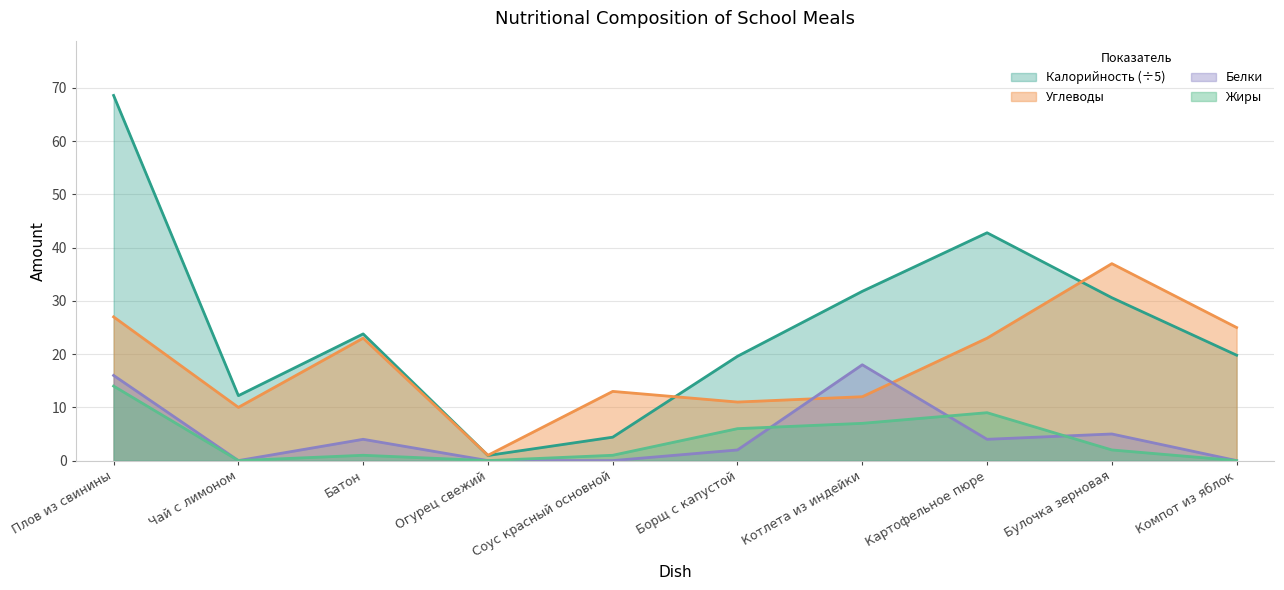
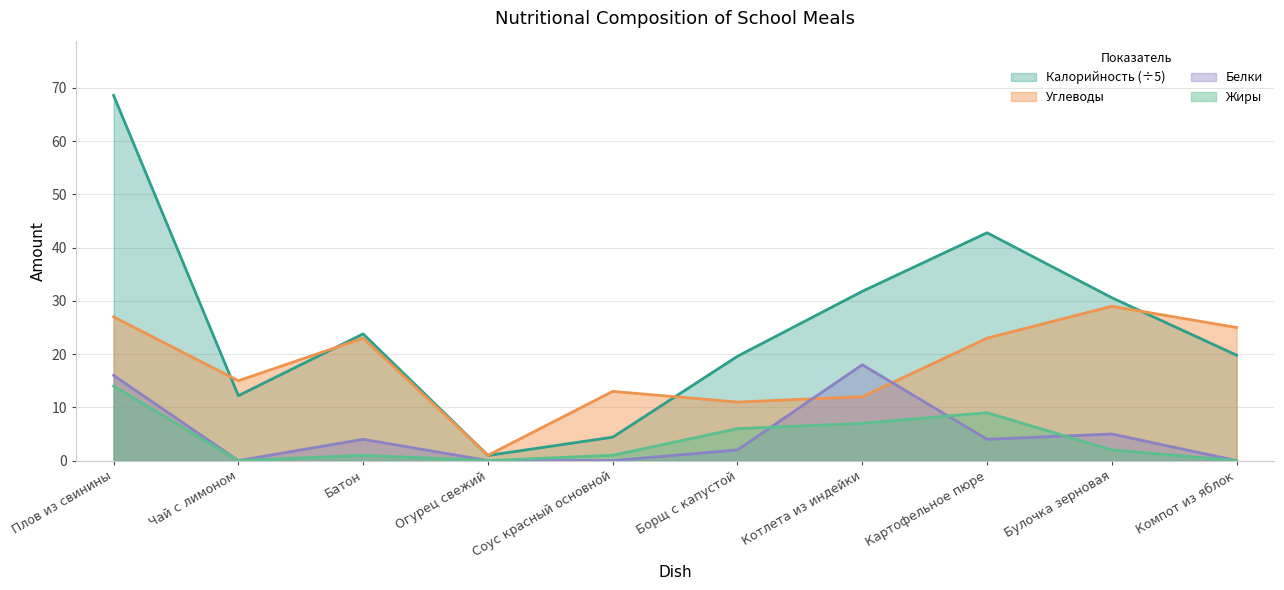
  {
    "Углеводы": {
      "Плов из свинины": 27,
-     "Чай с лимоном": 10,
+     "Чай с лимоном": 15,
      "Батон": 23,
      "Соус красный основной": 13,
      "Борщ с капустой": 11,
      "Котлета из индейки": 12,
      "Картофельное пюре": 23,
-     "Булочка зерновая": 37,
+     "Булочка зерновая": 29,
      "Компот из яблок": 25
    }
  }
